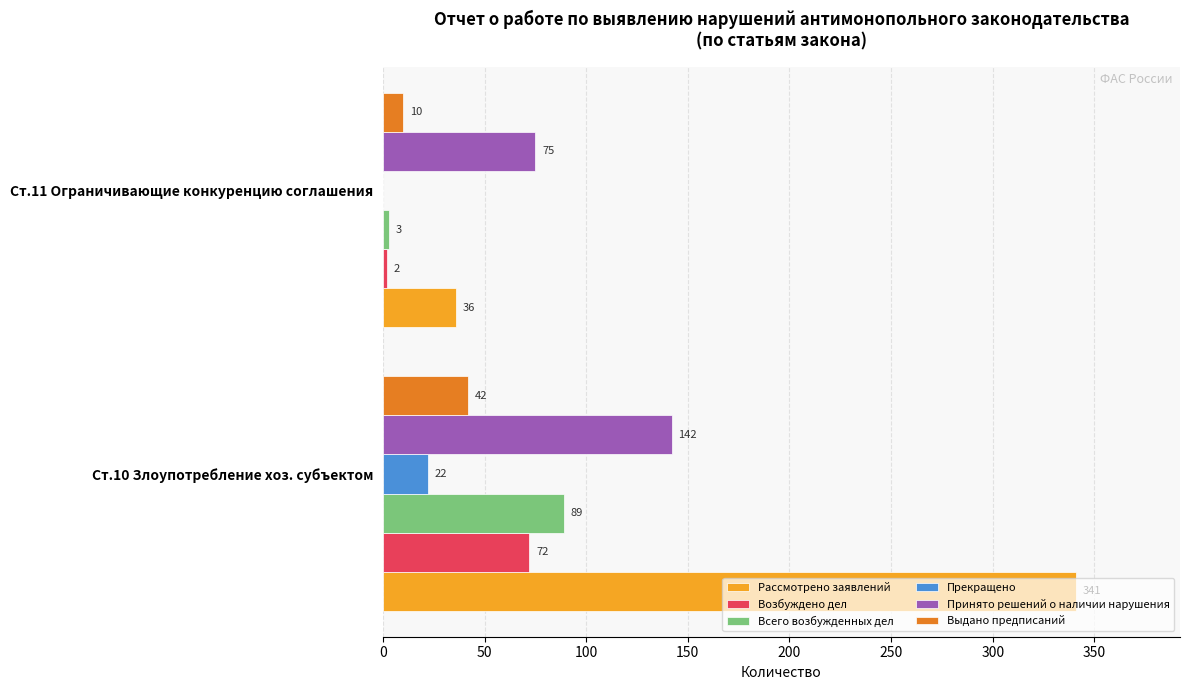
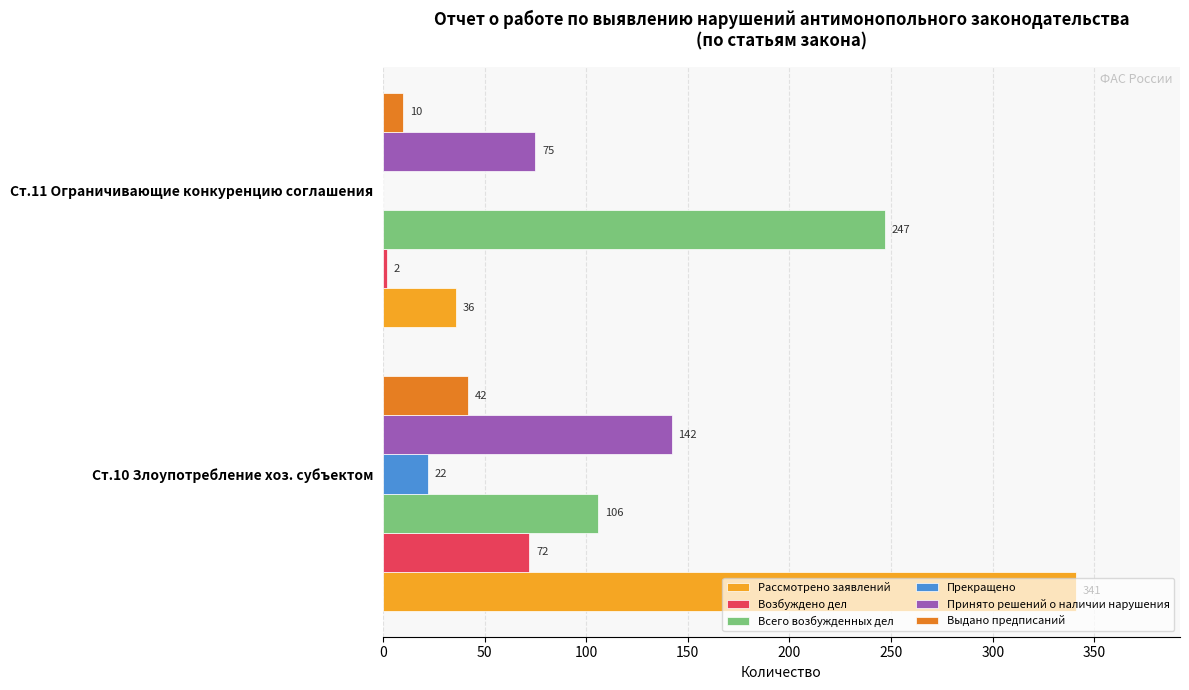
  {
    "Возбуждено дел": {
      "Ст.11 Ограничивающие конкуренцию соглашения": 2,
      "Ст.10 Злоупотребление хоз. субъектом": 72
    },
    "Всего возбужденных дел": {
-     "Ст.11 Ограничивающие конкуренцию соглашения": 3,
-     "Ст.10 Злоупотребление хоз. субъектом": 89
+     "Ст.11 Ограничивающие конкуренцию соглашения": 247,
+     "Ст.10 Злоупотребление хоз. субъектом": 106
    },
    "Прекращено": {
      "Ст.10 Злоупотребление хоз. субъектом": 22
    },
    "Принято решений о наличии нарушения": {
      "Ст.11 Ограничивающие конкуренцию соглашения": 75,
      "Ст.10 Злоупотребление хоз. субъектом": 142
    }
  }
